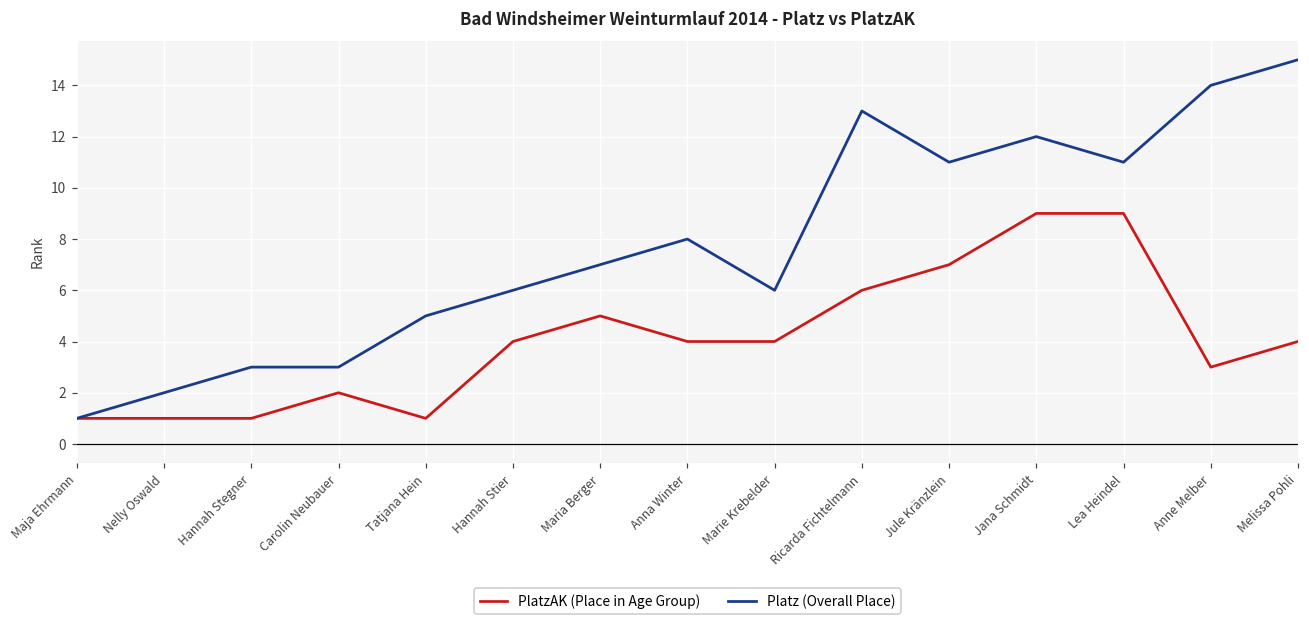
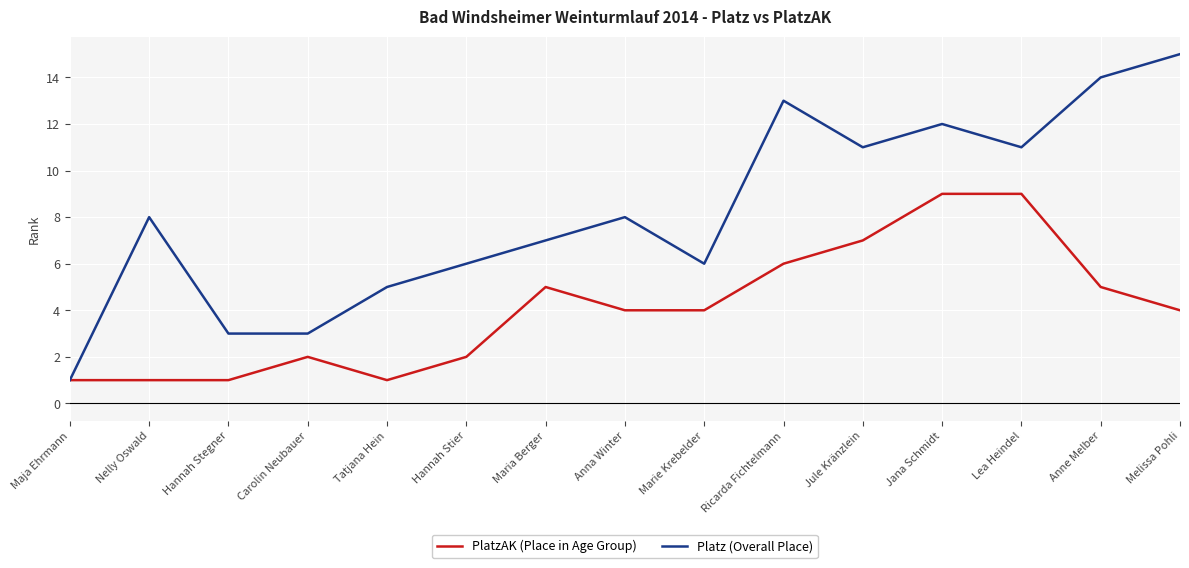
  {
    "PlatzAK (Place in Age Group)": {
      "Nelly Oswald": 1,
      "Hannah Stegner": 1,
      "Carolin Neubauer": 2,
      "Tatjana Hein": 1,
-     "Hannah Stier": 4,
+     "Hannah Stier": 2,
      "Maria Berger": 5,
      "Anna Winter": 4,
      "Marie Krebelder": 4,
      "Ricarda Fichtelmann": 6,
      "Jule Kränzlein": 7,
      "Jana Schmidt": 9,
      "Lea Heindel": 9,
-     "Anne Melber": 3,
+     "Anne Melber": 5,
      "Melissa Pohli": 4
    },
    "Platz (Overall Place)": {
-     "Nelly Oswald": 2,
+     "Nelly Oswald": 8,
      "Hannah Stegner": 3,
      "Carolin Neubauer": 3,
      "Tatjana Hein": 5,
      "Hannah Stier": 6,
      "Maria Berger": 7,
      "Anna Winter": 8,
      "Marie Krebelder": 6,
      "Ricarda Fichtelmann": 13,
      "Jule Kränzlein": 11,
      "Jana Schmidt": 12,
      "Lea Heindel": 11,
      "Anne Melber": 14,
      "Melissa Pohli": 15
    }
  }
